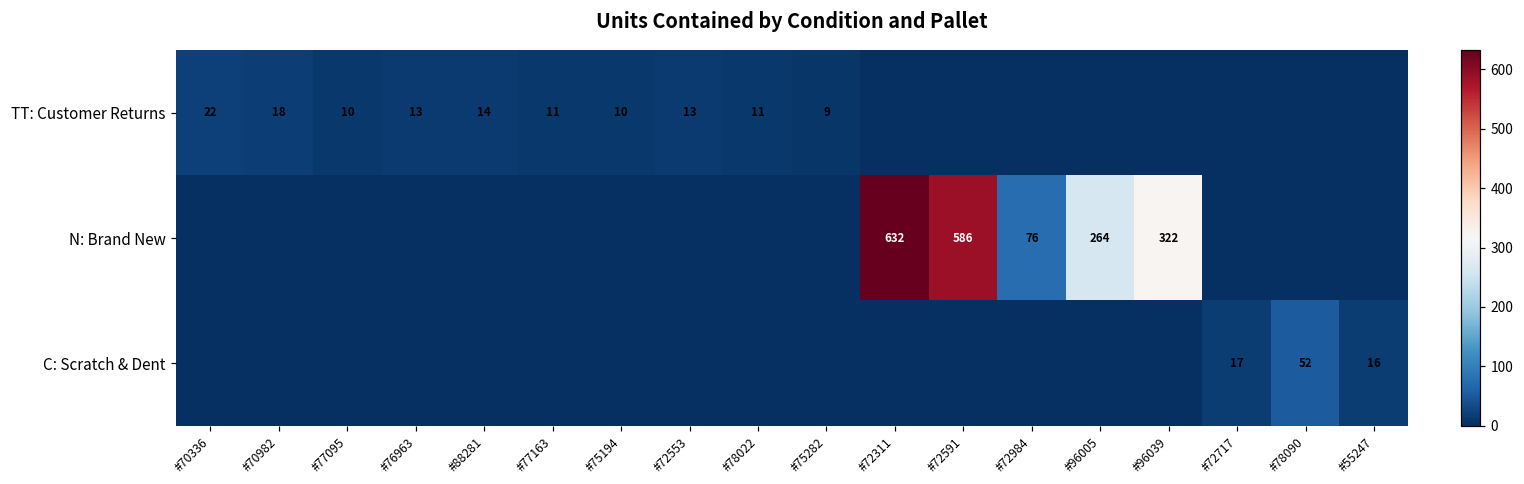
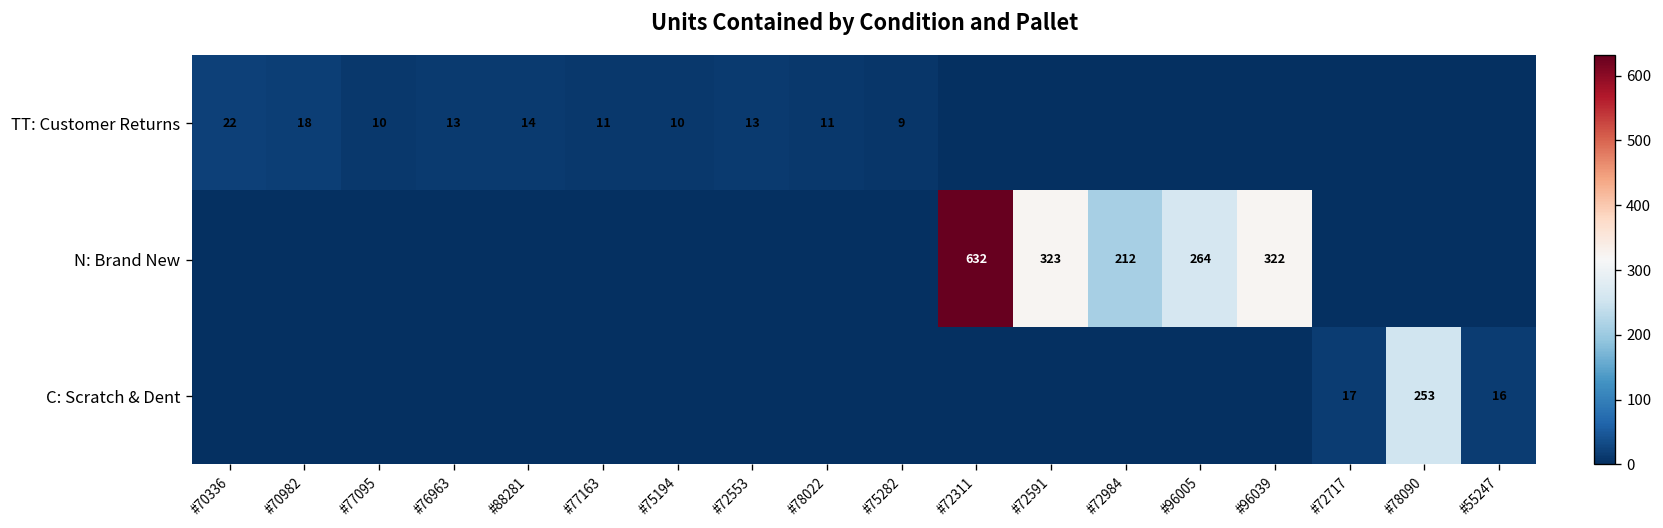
  {
    "TT: Customer Returns": {
      "#70336": 22,
      "#70982": 18,
      "#77095": 10,
      "#76963": 13,
      "#88281": 14,
      "#77163": 11,
      "#75194": 10,
      "#72553": 13,
      "#78022": 11,
      "#75282": 9
    },
    "N: Brand New": {
      "#72311": 632,
-     "#72591": 586,
-     "#72984": 76,
+     "#72591": 323,
+     "#72984": 212,
      "#96005": 264,
      "#96039": 322
    },
    "C: Scratch & Dent": {
      "#72717": 17,
-     "#78090": 52,
+     "#78090": 253,
      "#55247": 16
    }
  }
